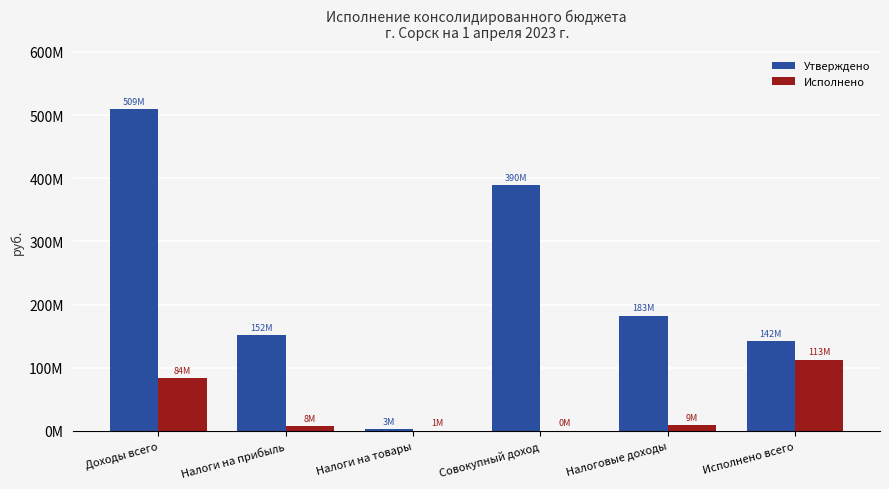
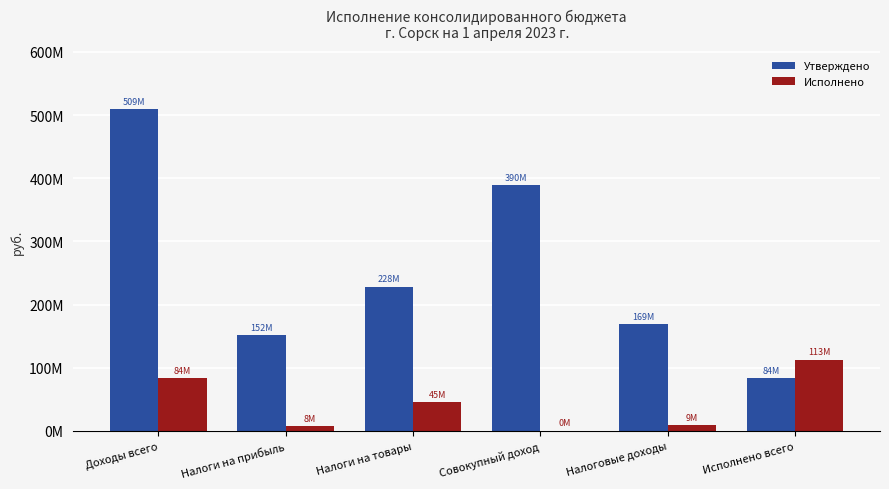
  {
    "Утверждено": {
      "Доходы всего": "509M",
      "Налоги на прибыль": "152M",
-     "Налоги на товары": "3M",
+     "Налоги на товары": "228M",
      "Совокупный доход": "390M",
-     "Налоговые доходы": "183M",
-     "Исполнено всего": "142M"
+     "Налоговые доходы": "169M",
+     "Исполнено всего": "84M"
    },
    "Исполнено": {
      "Доходы всего": "84M",
      "Налоги на прибыль": "8M",
-     "Налоги на товары": "1M",
+     "Налоги на товары": "45M",
      "Налоговые доходы": "9M",
      "Исполнено всего": "113M"
    }
  }
